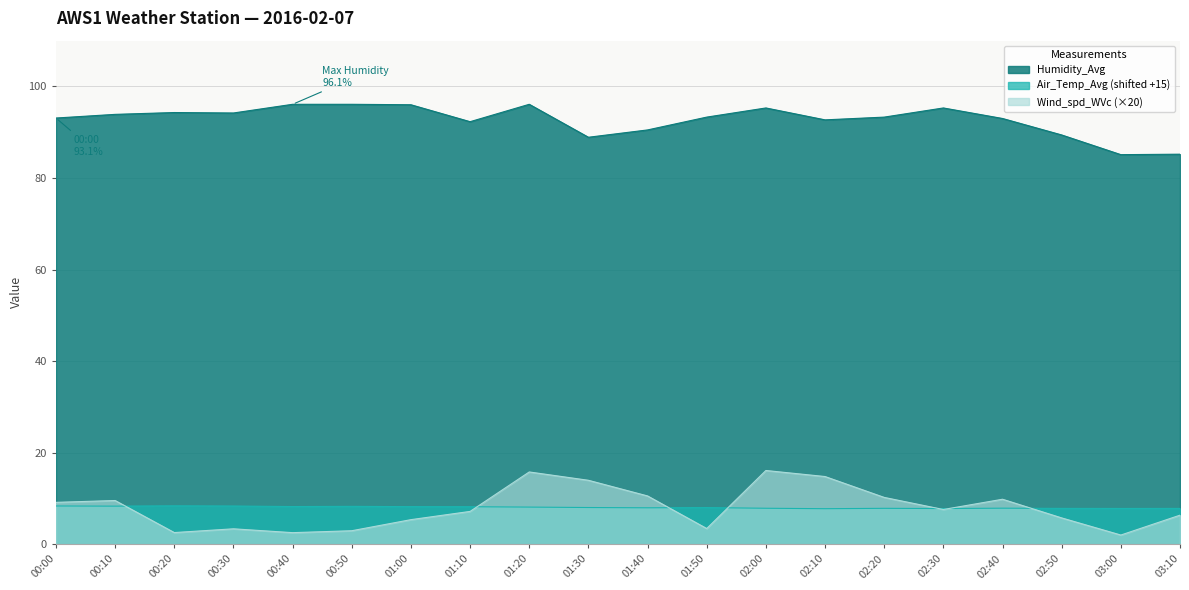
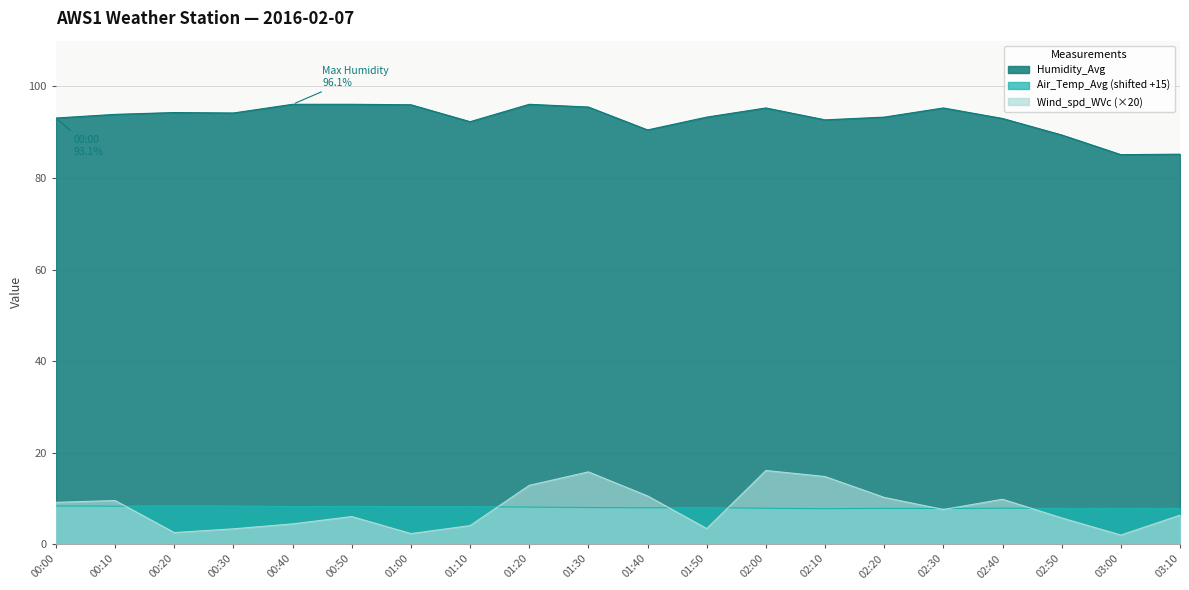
  {
    "Humidity_Avg": {
      "00:00": 93,
      "00:10": 94,
      "00:20": 94,
      "00:30": 94,
      "00:40": 96,
      "01:00": 96,
      "01:10": 92,
      "01:20": 96,
-     "01:30": 89,
+     "01:30": 96,
      "01:40": 91,
      "01:50": 93,
      "02:00": 95,
      "02:10": 93,
      "02:20": 93,
      "02:30": 95,
      "02:40": 93,
      "02:50": 89,
      "03:00": 85,
      "03:10": 85
    },
    "Air_Temp_Avg (shifted +15)": {
      "00:00": 8,
      "00:10": 8,
      "00:20": 8,
      "00:30": 8,
      "00:40": 8,
      "00:50": 8,
      "01:00": 8,
      "01:10": 8,
      "01:20": 8,
      "01:30": 8,
      "01:40": 8,
      "01:50": 8,
      "02:00": 8,
      "02:10": 8,
      "02:20": 8,
      "02:40": 8,
      "02:50": 8,
      "03:00": 8,
      "03:10": 8
    },
    "Wind_spd_WVc (×20)": {
      "00:00": 9,
      "00:10": 10,
      "00:20": 3,
      "00:30": 3,
-     "00:40": 3,
-     "00:50": 3,
-     "01:00": 5,
-     "01:10": 7,
-     "01:20": 16,
-     "01:30": 14,
+     "00:40": 4,
+     "00:50": 6,
+     "01:00": 2,
+     "01:10": 4,
+     "01:20": 13,
+     "01:30": 16,
      "01:40": 11,
      "01:50": 3,
      "02:00": 16,
      "02:10": 15,
      "02:20": 10,
      "02:40": 10,
      "02:50": 6,
      "03:00": 2,
      "03:10": 6
    }
  }
